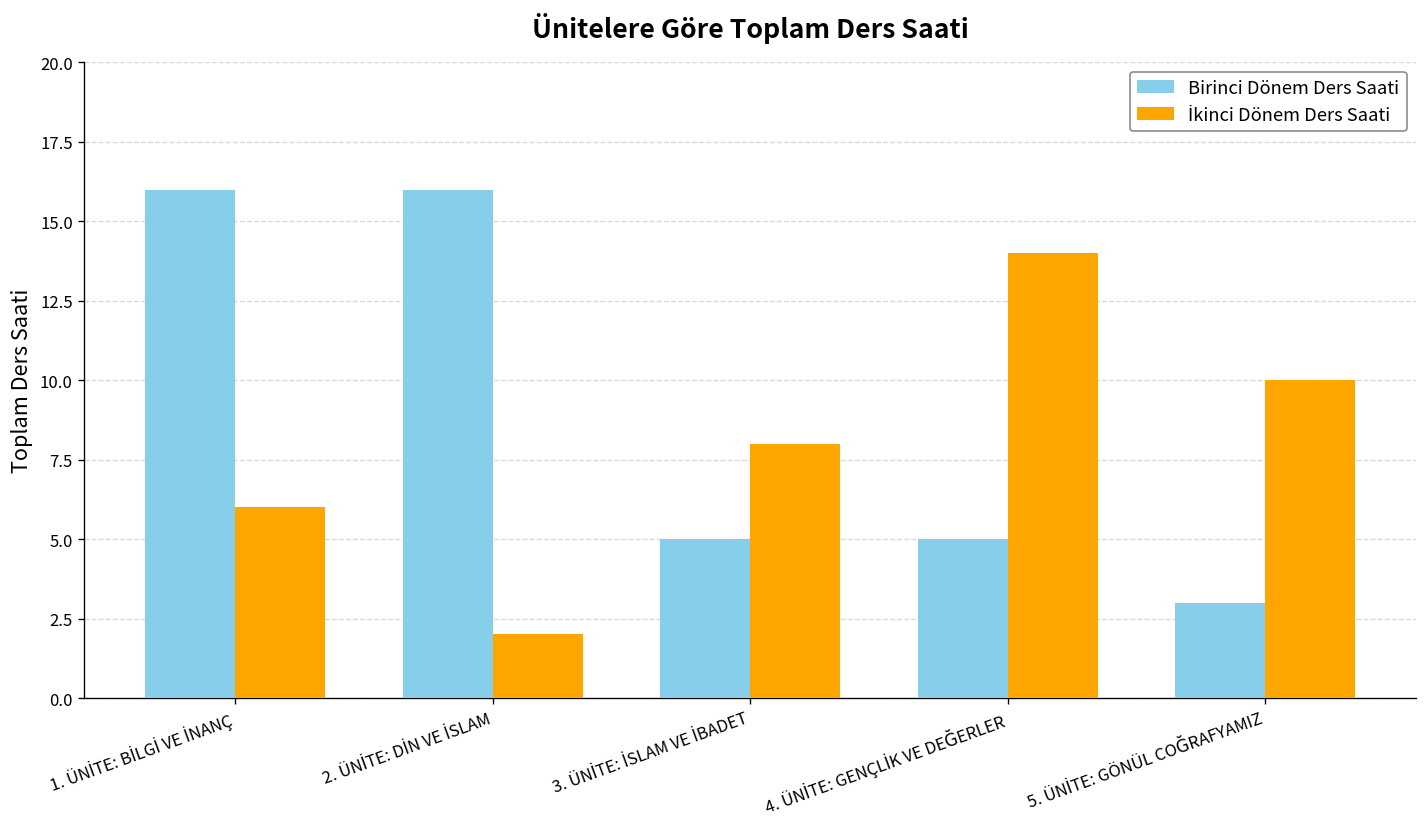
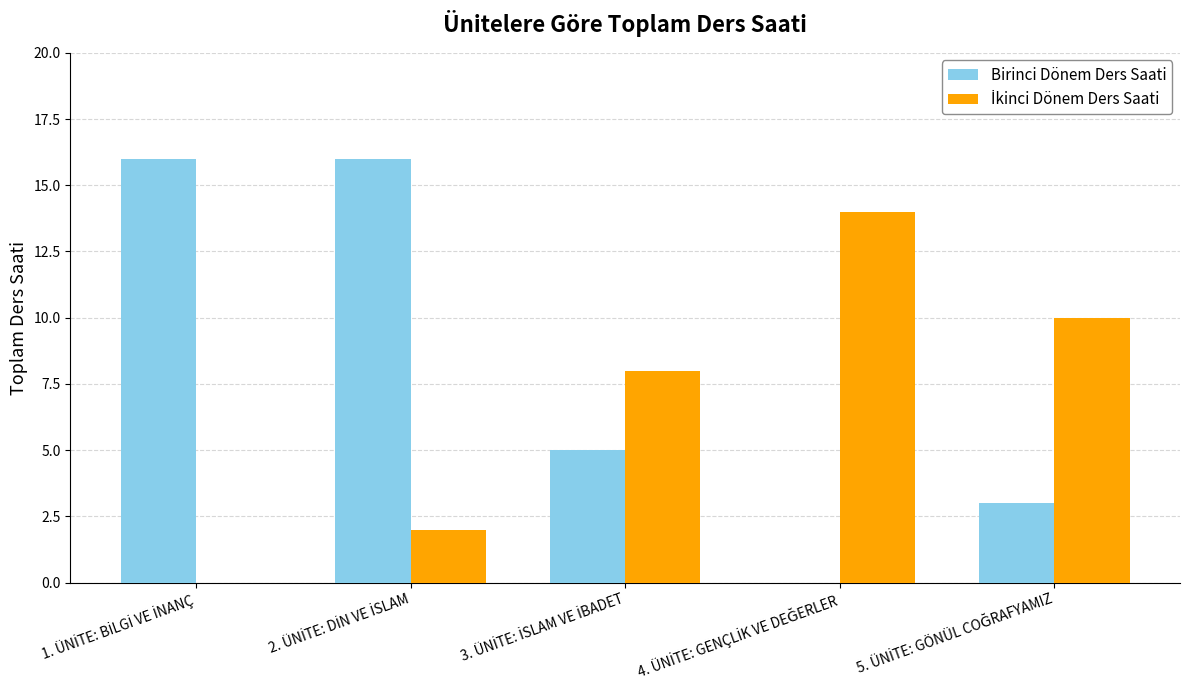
  {
    "Birinci Dönem Ders Saati": {
      "1. ÜNİTE: BİLGİ VE İNANÇ": 16,
      "2. ÜNİTE: DİN VE İSLAM": 16,
      "3. ÜNİTE: İSLAM VE İBADET": 5,
-     "4. ÜNİTE: GENÇLİK VE DEĞERLER": 5,
+     "4. ÜNİTE: GENÇLİK VE DEĞERLER": 0,
      "5. ÜNİTE: GÖNÜL COĞRAFYAMIZ": 3
    },
    "İkinci Dönem Ders Saati": {
-     "1. ÜNİTE: BİLGİ VE İNANÇ": 6,
+     "1. ÜNİTE: BİLGİ VE İNANÇ": 0,
      "2. ÜNİTE: DİN VE İSLAM": 2,
      "3. ÜNİTE: İSLAM VE İBADET": 8,
      "4. ÜNİTE: GENÇLİK VE DEĞERLER": 14,
      "5. ÜNİTE: GÖNÜL COĞRAFYAMIZ": 10
    }
  }
